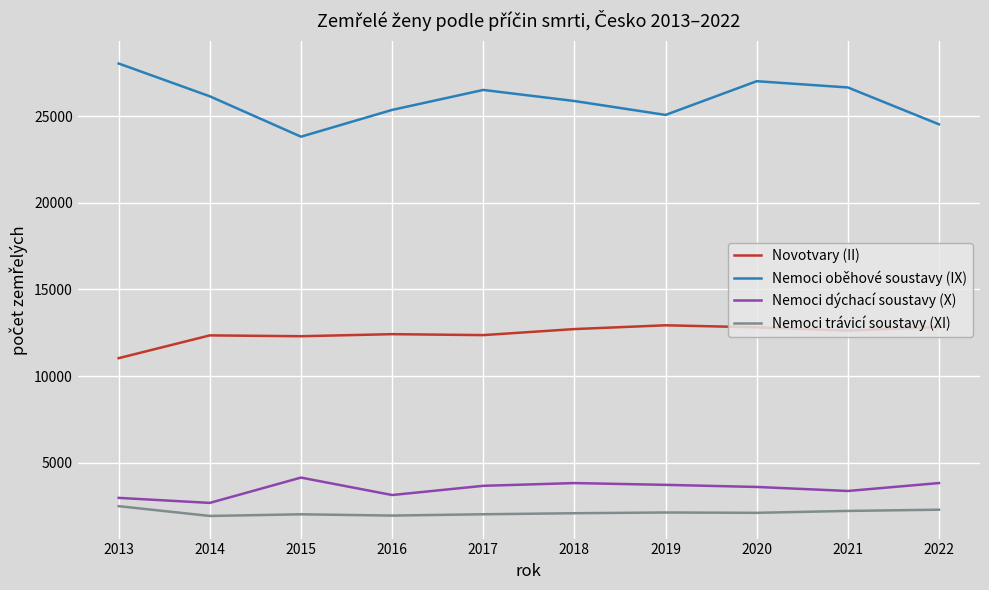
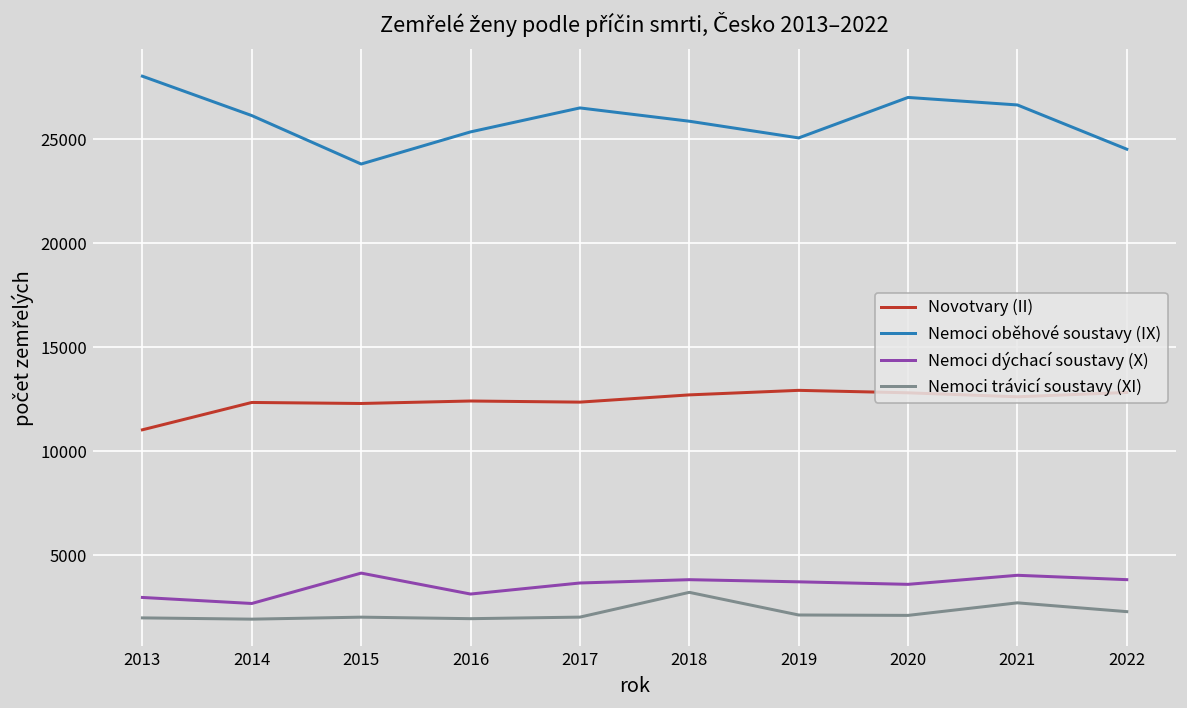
  {
    "Novotvary (II)": {
      "2013": 11000,
      "2014": 12400,
      "2015": 12300,
      "2016": 12400,
      "2017": 12400,
      "2018": 12700,
      "2019": 12900
    },
    "Nemoci oběhové soustavy (IX)": {
      "2013": 28000,
      "2014": 26100,
      "2015": 23800,
      "2016": 25400,
      "2017": 26500,
      "2018": 25900,
      "2019": 25100,
      "2020": 27000,
      "2021": 26600,
      "2022": 24500
    },
    "Nemoci dýchací soustavy (X)": {
      "2013": 3000,
      "2014": 2700,
      "2015": 4200,
      "2016": 3100,
      "2017": 3700,
      "2018": 3800,
      "2019": 3700,
      "2020": 3600,
-     "2021": 3400,
+     "2021": 4000,
      "2022": 3800
    },
    "Nemoci trávicí soustavy (XI)": {
-     "2013": 2500,
+     "2013": 2000,
      "2014": 1900,
      "2015": 2000,
      "2016": 2000,
      "2017": 2000,
-     "2018": 2100,
+     "2018": 3200,
      "2019": 2100,
      "2020": 2100,
-     "2021": 2200,
+     "2021": 2700,
      "2022": 2300
    }
  }
